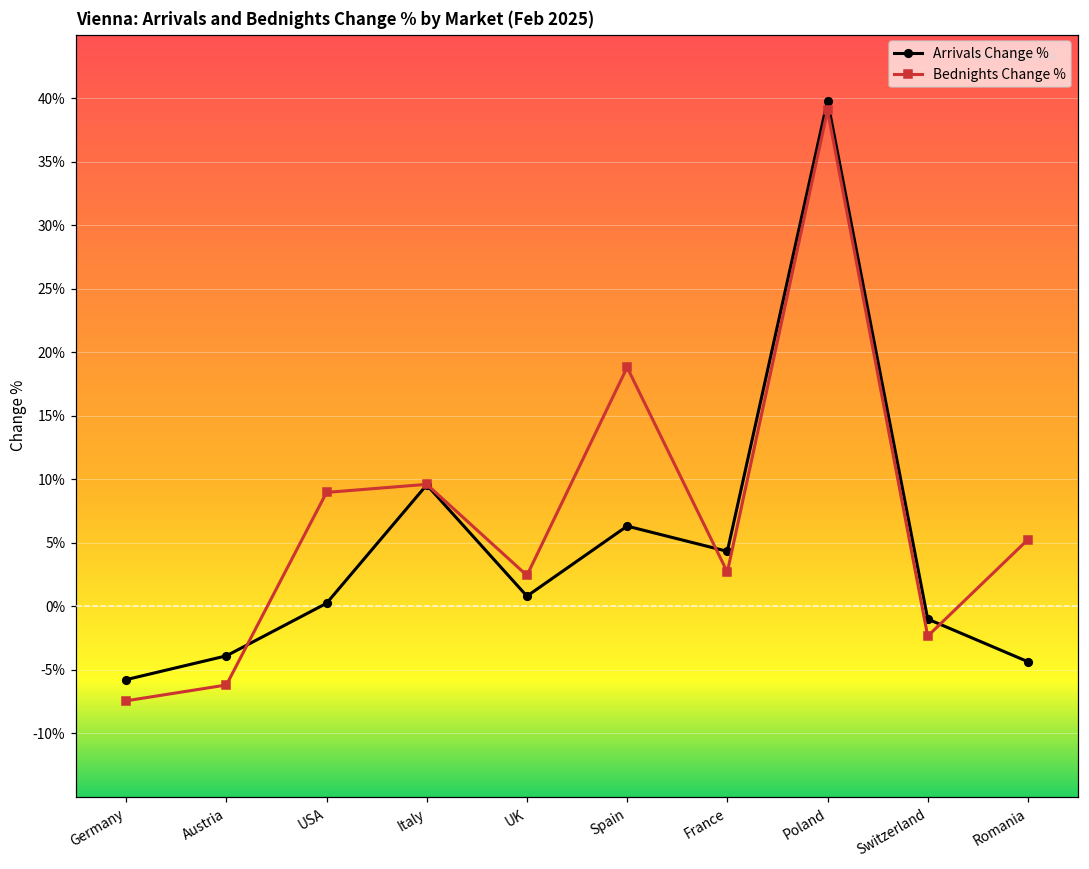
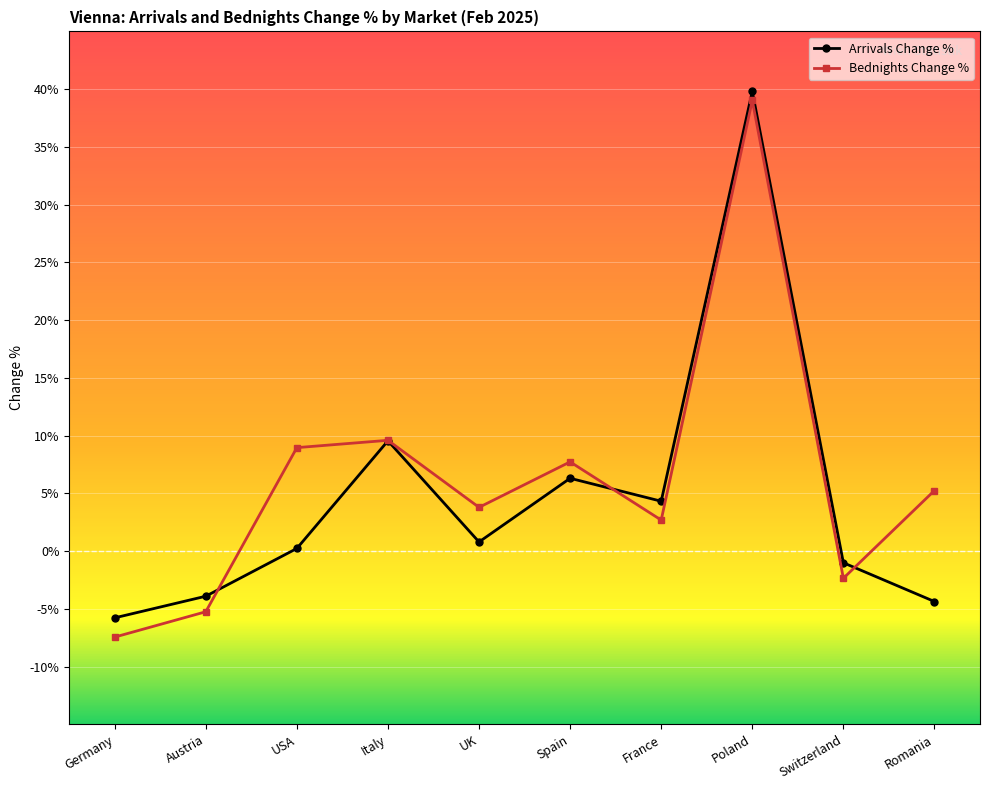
  {
    "Arrivals Change %": {
      "Germany": "-5.8%",
      "Austria": "-3.9%",
      "USA": "0.2%",
      "UK": "0.8%",
      "Spain": "6.3%",
      "France": "4.3%",
      "Poland": "39.8%",
      "Switzerland": "-1.0%",
      "Romania": "-4.4%"
    },
    "Bednights Change %": {
      "Germany": "-7.4%",
-     "Austria": "-6.2%",
+     "Austria": "-5.2%",
      "USA": "9.0%",
-     "UK": "2.4%",
-     "Spain": "18.8%",
+     "UK": "3.8%",
+     "Spain": "7.7%",
      "France": "2.7%",
      "Poland": "39.0%",
      "Switzerland": "-2.3%",
      "Romania": "5.3%"
    }
  }
